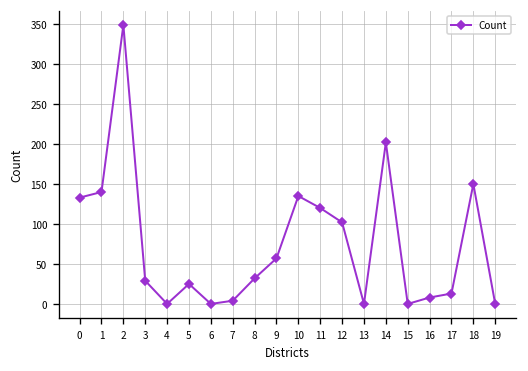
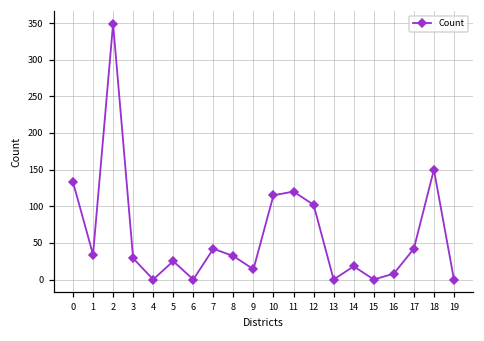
  {
    "0": 130,
-   "1": 140,
+   "1": 30,
    "2": 350,
    "3": 30,
    "4": 0,
    "5": 30,
    "6": 0,
-   "7": 0,
+   "7": 40,
    "8": 30,
-   "9": 60,
-   "10": 140,
+   "9": 10,
+   "10": 120,
    "11": 120,
    "12": 100,
    "13": 0,
-   "14": 200,
+   "14": 20,
    "15": 0,
    "16": 10,
-   "17": 10,
+   "17": 40,
    "18": 150,
    "19": 0
  }
